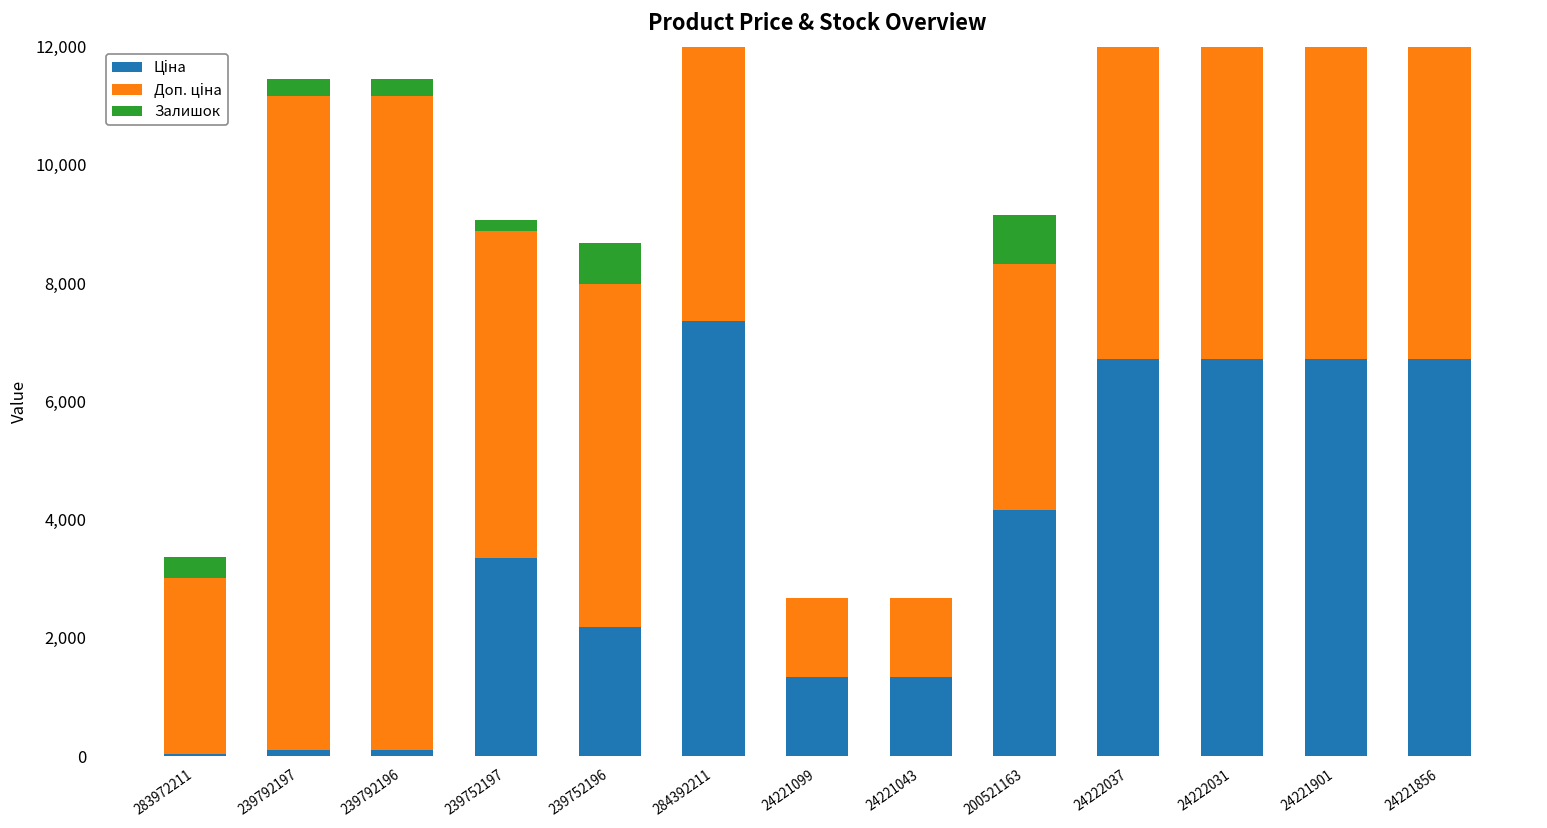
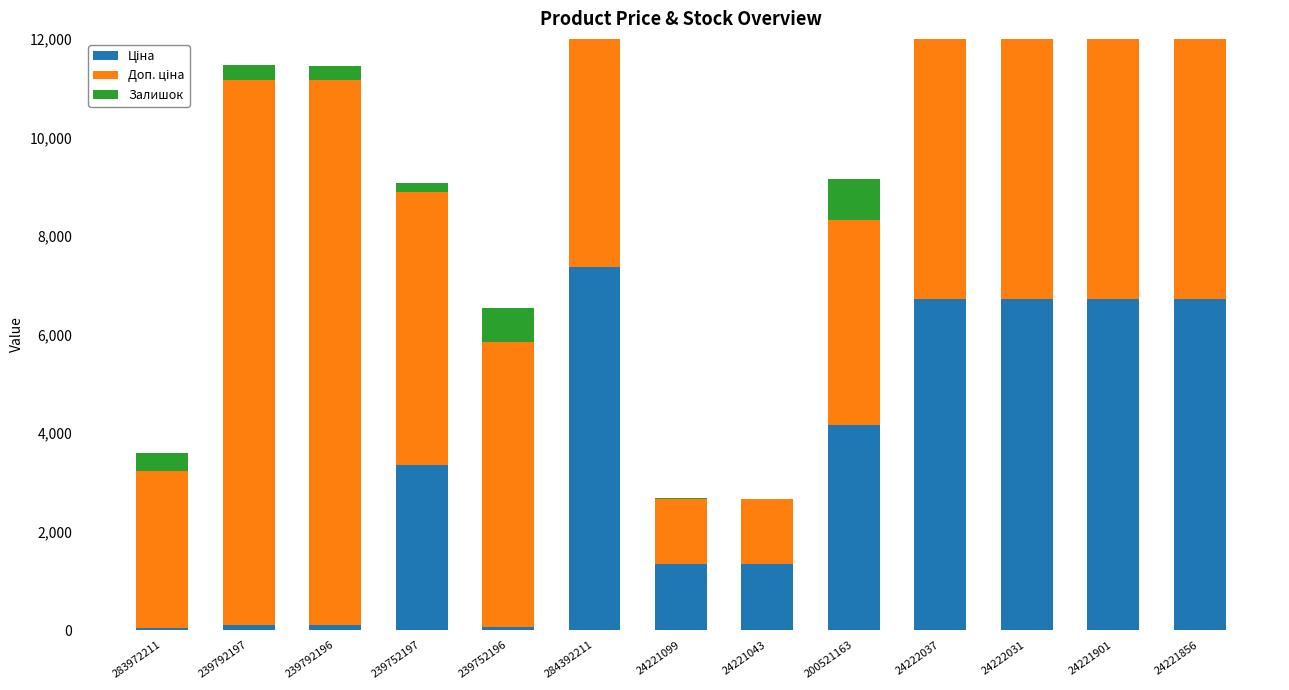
  {
    "Ціна": {
      "239792197": "100",
      "239792196": "100",
      "239752197": "3,400",
-     "239752196": "2,200",
+     "239752196": "100",
      "284392211": "7,400",
      "24221099": "1,300",
      "24221043": "1,300",
      "200521163": "4,200",
      "24222037": "6,700",
      "24222031": "6,700",
      "24221901": "6,700",
      "24221856": "6,700"
    },
    "Доп. ціна": {
-     "283972211": "3,000",
+     "283972211": "3,200",
      "239792197": "11,100",
      "239792196": "11,100",
      "239752197": "5,500",
      "239752196": "5,800",
      "24221099": "1,300",
      "24221043": "1,300",
      "200521163": "4,200"
    },
    "Залишок": {
      "283972211": "400",
      "239792197": "300",
      "239792196": "300",
      "239752197": "200",
      "239752196": "700",
      "200521163": "800"
    }
  }
